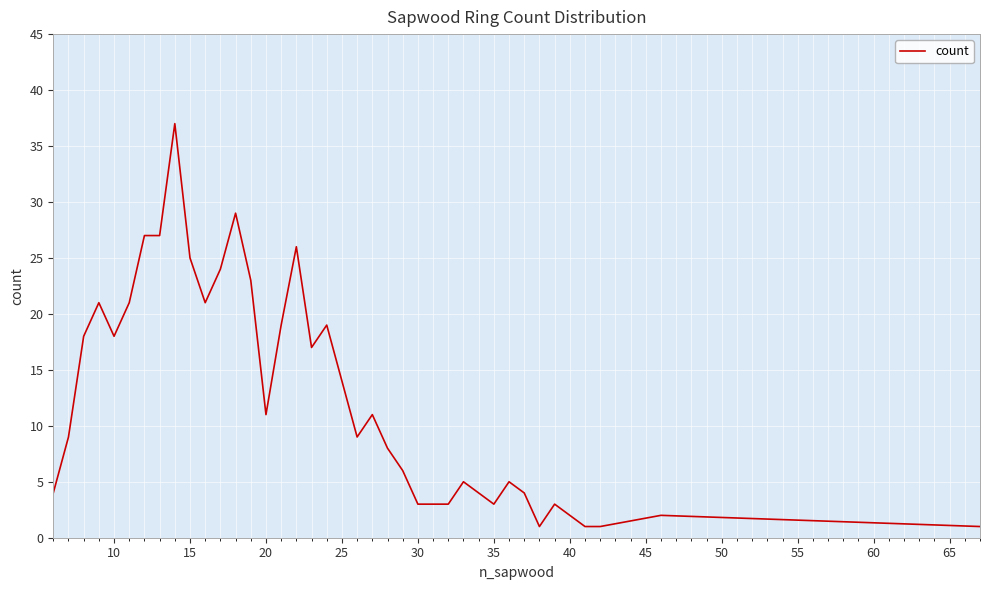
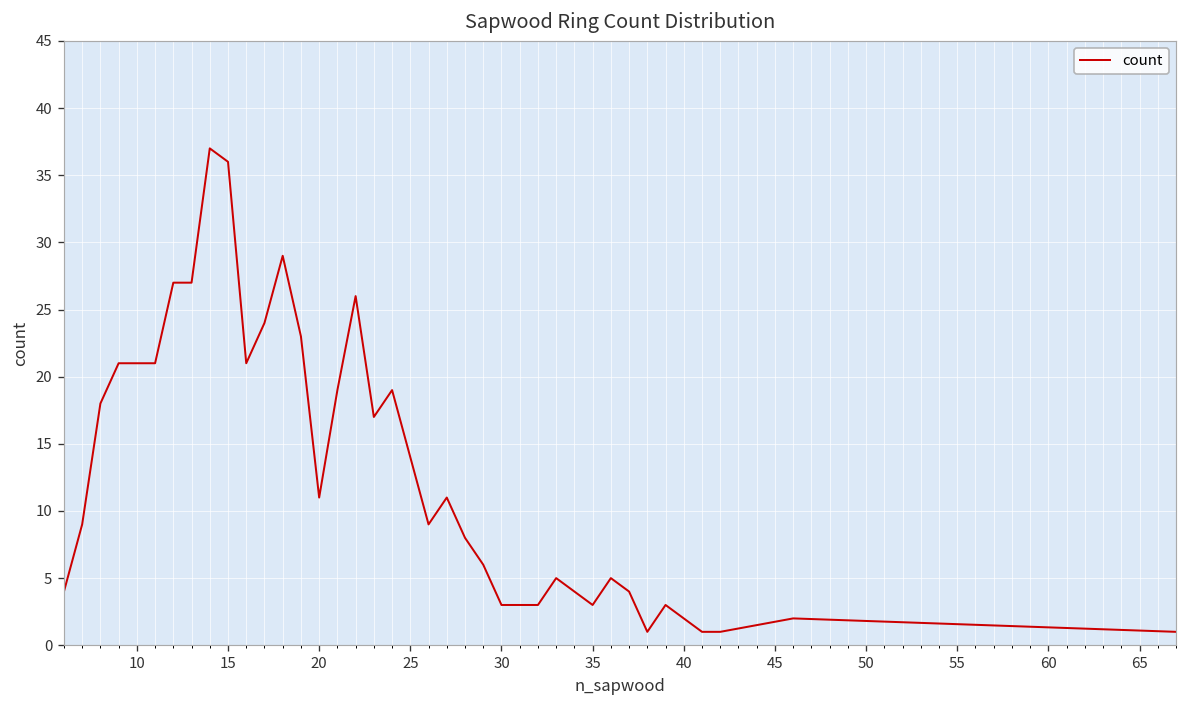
  {
-   "10": 18,
-   "15": 25,
+   "10": 21,
+   "15": 36,
    "20": 11,
    "25": 14,
    "30": 3,
    "35": 3
  }
